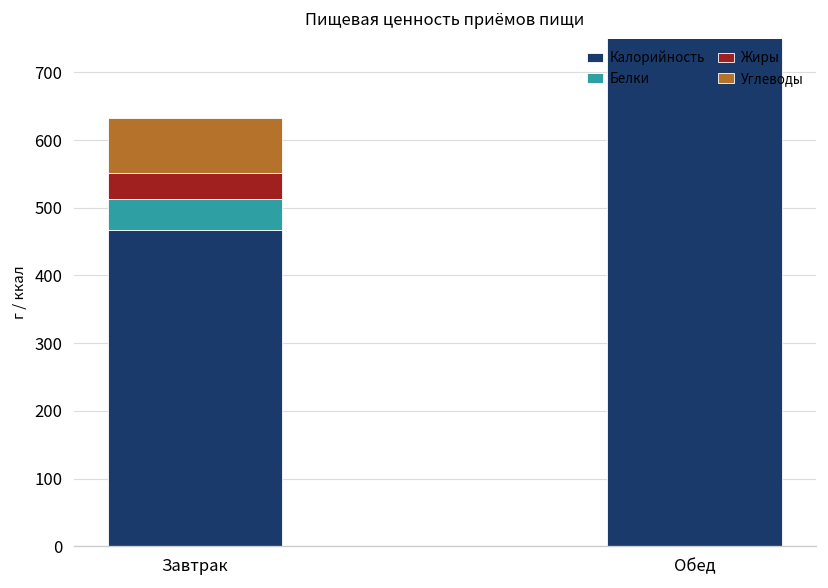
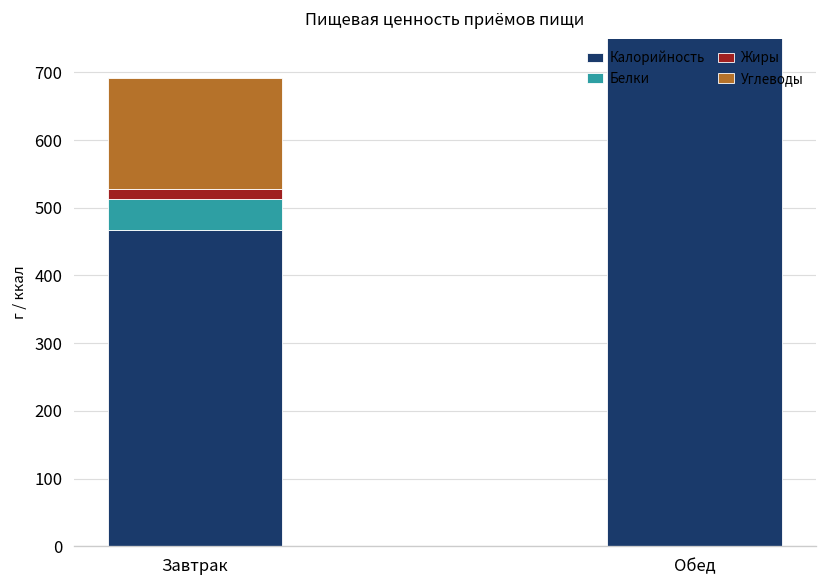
  {
    "Калорийность": {
      "Завтрак": 470
    },
    "Белки": {
      "Завтрак": 50
    },
    "Жиры": {
-     "Завтрак": 40
+     "Завтрак": 10
    },
    "Углеводы": {
-     "Завтрак": 80
+     "Завтрак": 170
    }
  }
